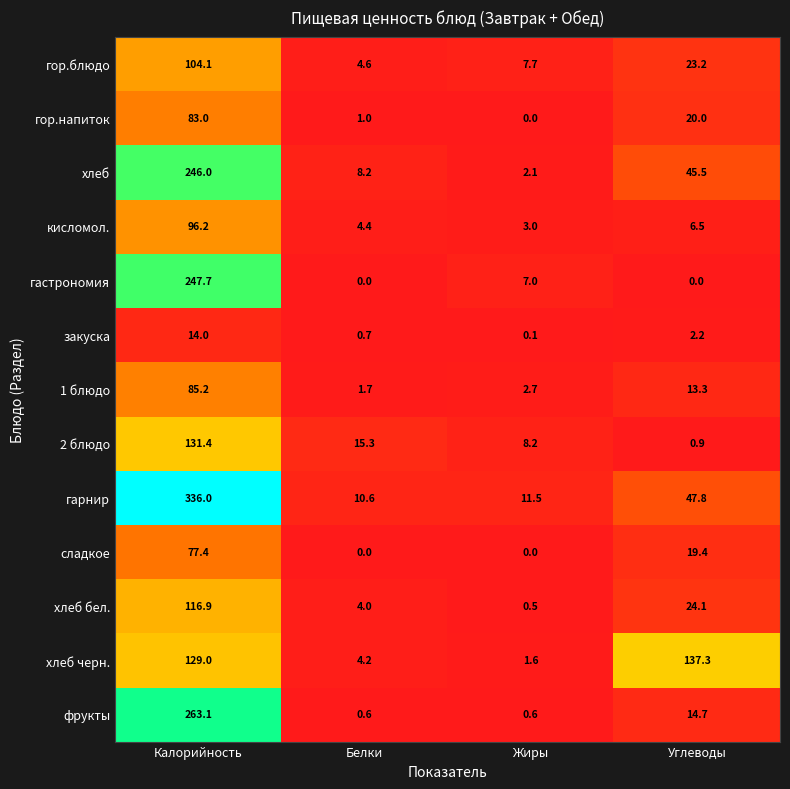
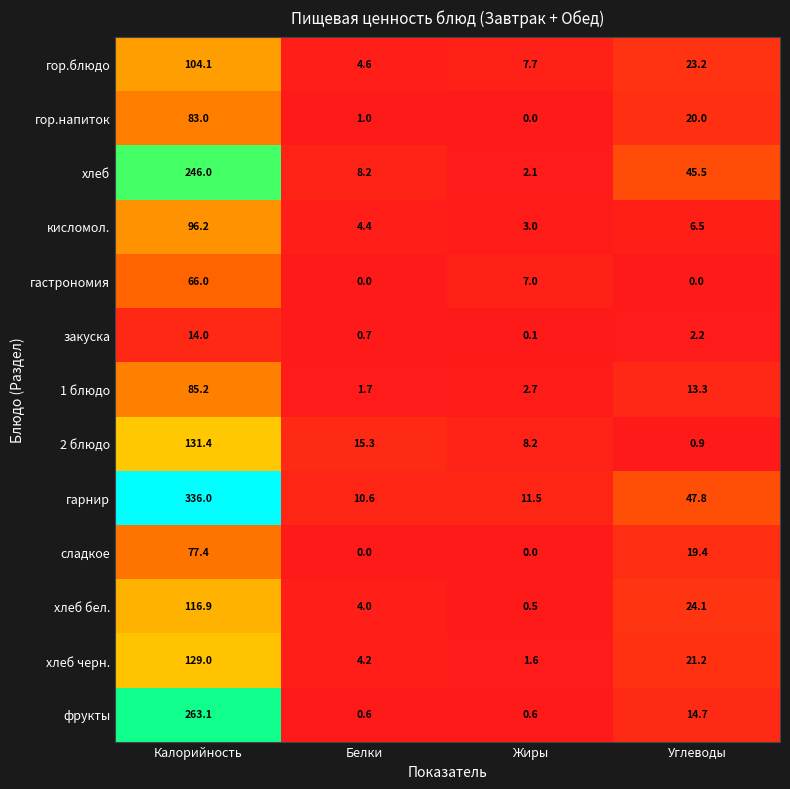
  {
    "гор.блюдо": {
      "Калорийность": 104.1,
      "Белки": 4.6,
      "Жиры": 7.7,
      "Углеводы": 23.2
    },
    "гор.напиток": {
      "Калорийность": 83.0,
      "Белки": 1.0,
      "Жиры": 0.0,
      "Углеводы": 20.0
    },
    "хлеб": {
      "Калорийность": 246.0,
      "Белки": 8.2,
      "Жиры": 2.1,
      "Углеводы": 45.5
    },
    "кисломол.": {
      "Калорийность": 96.2,
      "Белки": 4.4,
      "Жиры": 3.0,
      "Углеводы": 6.5
    },
    "гастрономия": {
-     "Калорийность": 247.7,
+     "Калорийность": 66.0,
      "Белки": 0.0,
      "Жиры": 7.0,
      "Углеводы": 0.0
    },
    "закуска": {
      "Калорийность": 14.0,
      "Белки": 0.7,
      "Жиры": 0.1,
      "Углеводы": 2.2
    },
    "1 блюдо": {
      "Калорийность": 85.2,
      "Белки": 1.7,
      "Жиры": 2.7,
      "Углеводы": 13.3
    },
    "2 блюдо": {
      "Калорийность": 131.4,
      "Белки": 15.3,
      "Жиры": 8.2,
      "Углеводы": 0.9
    },
    "гарнир": {
      "Калорийность": 336.0,
      "Белки": 10.6,
      "Жиры": 11.5,
      "Углеводы": 47.8
    },
    "сладкое": {
      "Калорийность": 77.4,
      "Белки": 0.0,
      "Жиры": 0.0,
      "Углеводы": 19.4
    },
    "хлеб бел.": {
      "Калорийность": 116.9,
      "Белки": 4.0,
      "Жиры": 0.5,
      "Углеводы": 24.1
    },
    "хлеб черн.": {
      "Калорийность": 129.0,
      "Белки": 4.2,
      "Жиры": 1.6,
-     "Углеводы": 137.3
+     "Углеводы": 21.2
    },
    "фрукты": {
      "Калорийность": 263.1,
      "Белки": 0.6,
      "Жиры": 0.6,
      "Углеводы": 14.7
    }
  }
